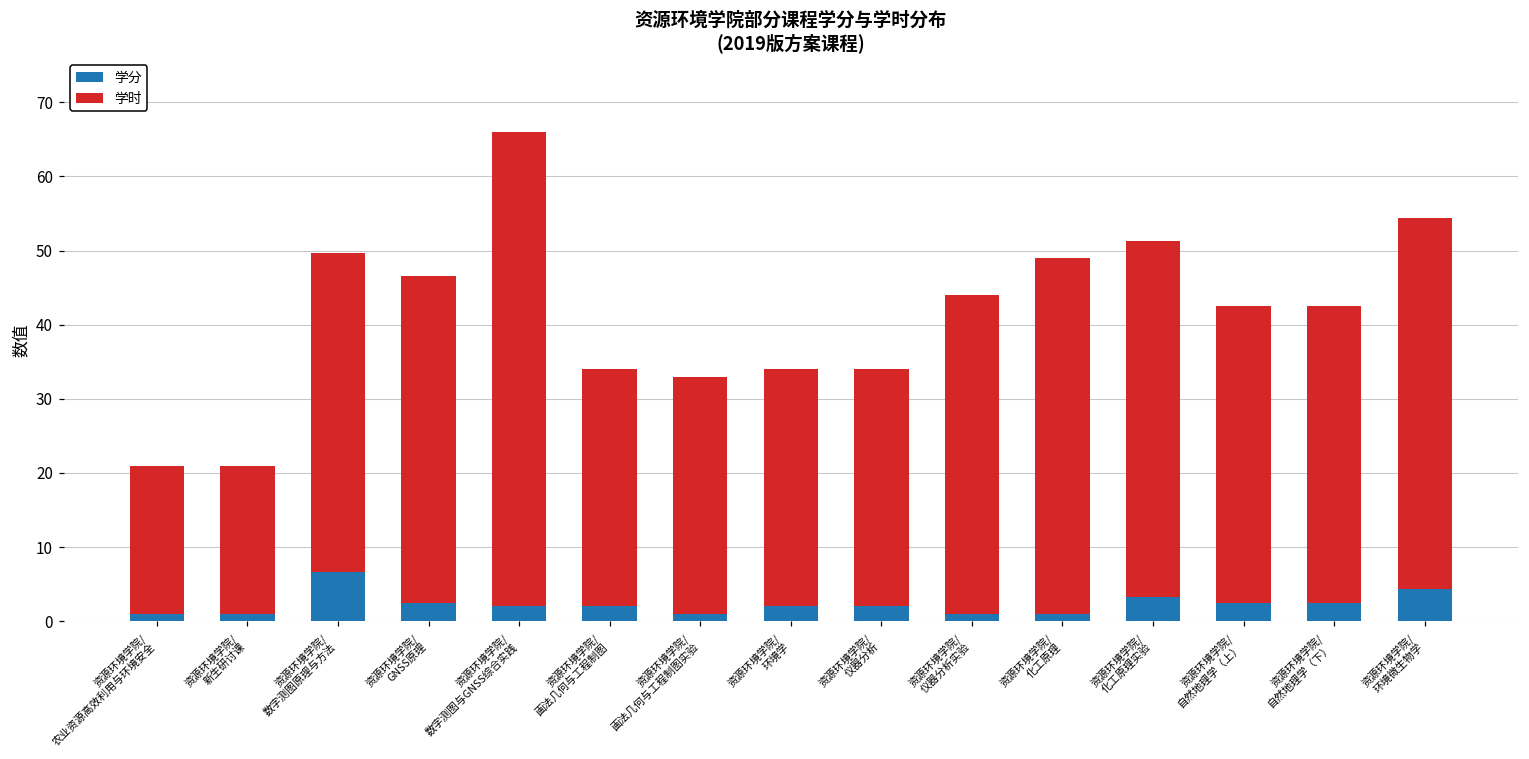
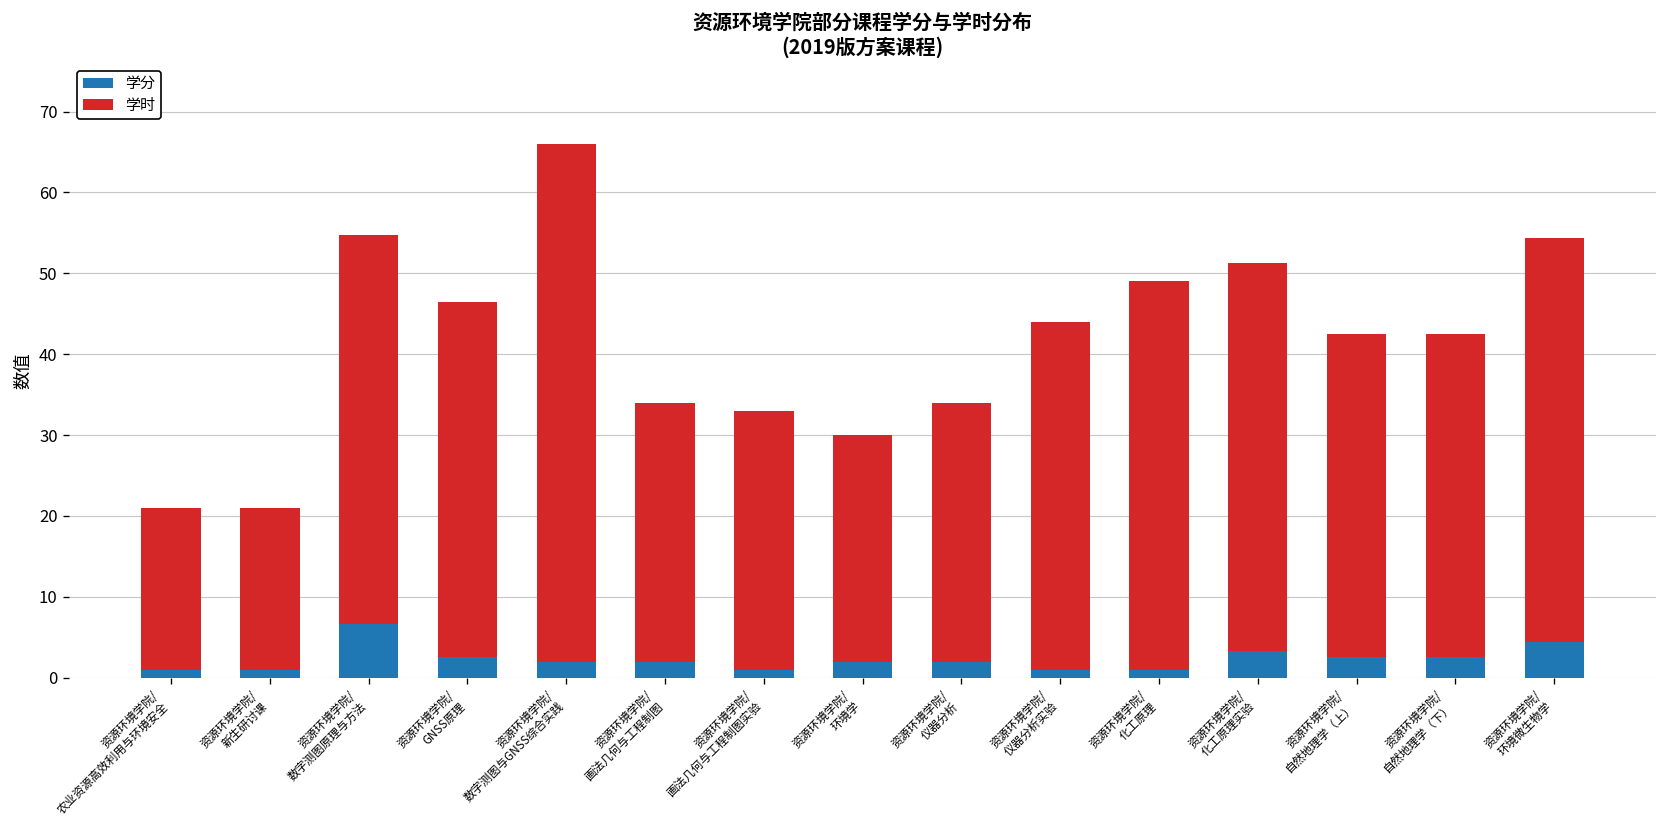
  {
    "学分": {
      "资源环境学院/ 农业资源高效利用与环境安全": 1,
      "资源环境学院/ 新生研讨课": 1,
      "资源环境学院/ 数字测图原理与方法": 7,
      "资源环境学院/ GNSS原理": 3,
      "资源环境学院/ 数字测图与GNSS综合实践": 2,
      "资源环境学院/ 画法几何与工程制图": 2,
      "资源环境学院/ 画法几何与工程制图实验": 1,
      "资源环境学院/ 环境学": 2,
      "资源环境学院/ 仪器分析": 2,
      "资源环境学院/ 仪器分析实验": 1,
      "资源环境学院/ 化工原理": 1,
      "资源环境学院/ 化工原理实验": 3,
      "资源环境学院/ 自然地理学（上）": 3,
      "资源环境学院/ 自然地理学（下）": 3,
      "资源环境学院/ 环境微生物学": 4
    },
    "学时": {
      "资源环境学院/ 农业资源高效利用与环境安全": 20,
      "资源环境学院/ 新生研讨课": 20,
-     "资源环境学院/ 数字测图原理与方法": 43,
+     "资源环境学院/ 数字测图原理与方法": 48,
      "资源环境学院/ GNSS原理": 44,
      "资源环境学院/ 数字测图与GNSS综合实践": 64,
      "资源环境学院/ 画法几何与工程制图": 32,
      "资源环境学院/ 画法几何与工程制图实验": 32,
-     "资源环境学院/ 环境学": 32,
+     "资源环境学院/ 环境学": 28,
      "资源环境学院/ 仪器分析": 32,
      "资源环境学院/ 仪器分析实验": 43,
      "资源环境学院/ 化工原理": 48,
      "资源环境学院/ 化工原理实验": 48,
      "资源环境学院/ 自然地理学（上）": 40,
      "资源环境学院/ 自然地理学（下）": 40,
      "资源环境学院/ 环境微生物学": 50
    }
  }
